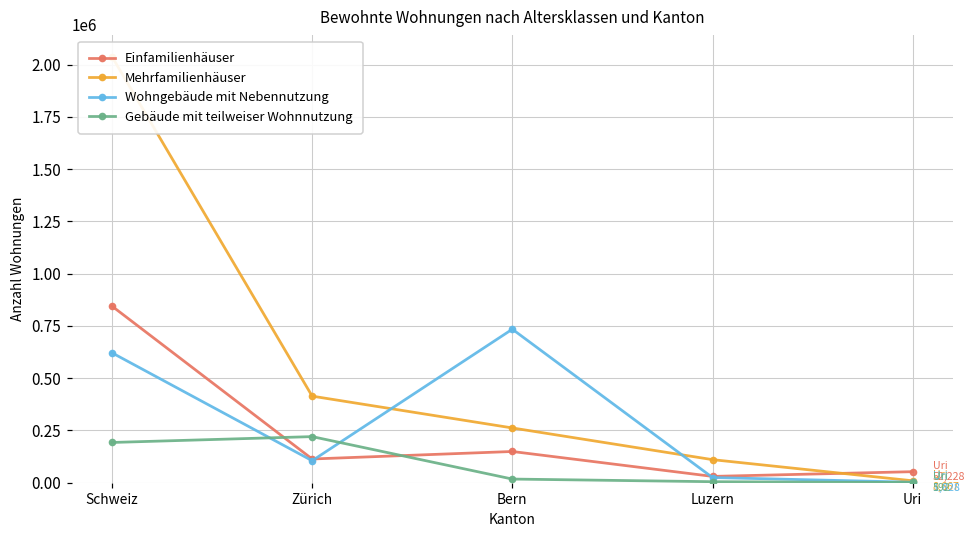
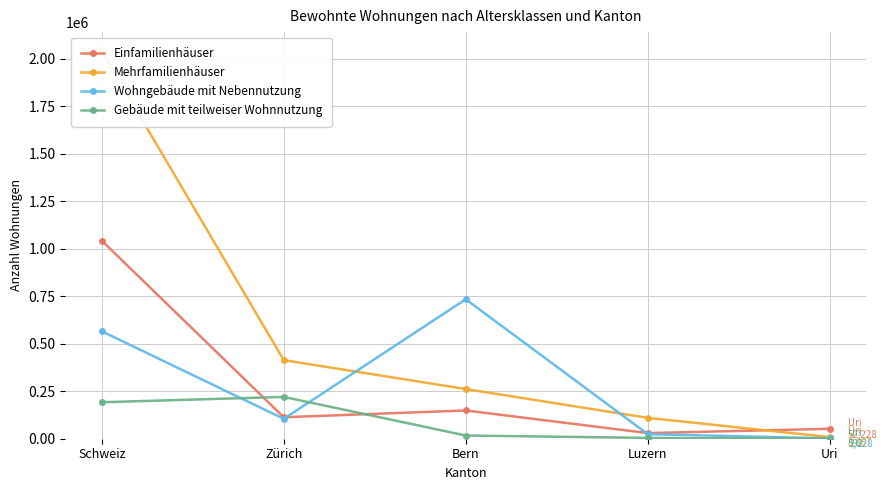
  {
    "Einfamilienhäuser": {
-     "Schweiz": 840000,
+     "Schweiz": 1040000,
      "Bern": 150000
    },
    "Mehrfamilienhäuser": {
      "Zürich": 410000,
      "Bern": 260000,
      "Luzern": 110000
    },
    "Wohngebäude mit Nebennutzung": {
-     "Schweiz": 620000,
+     "Schweiz": 570000,
      "Bern": 730000
    },
    "Gebäude mit teilweiser Wohnnutzung": {
      "Schweiz": 190000,
      "Zürich": 220000,
      "Bern": 20000,
      "Luzern": 0
    }
  }
